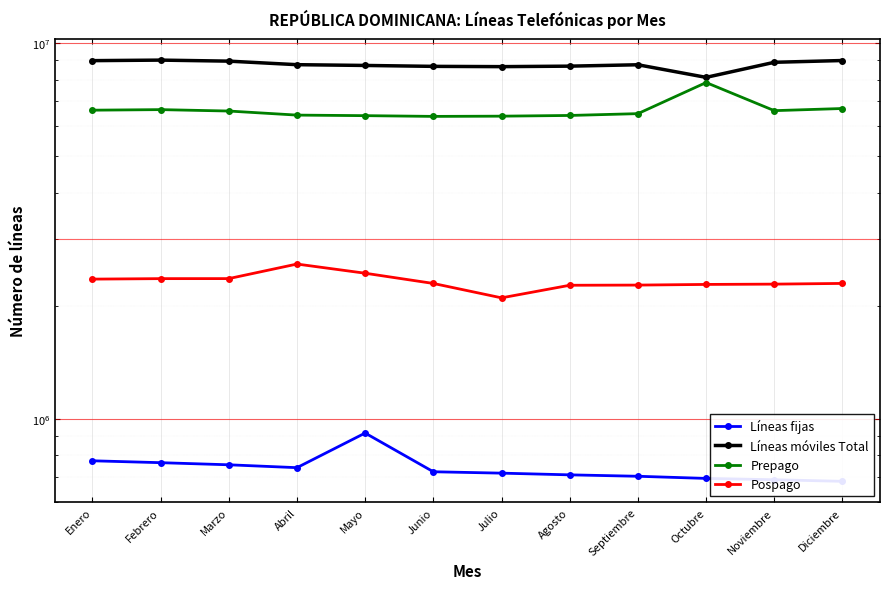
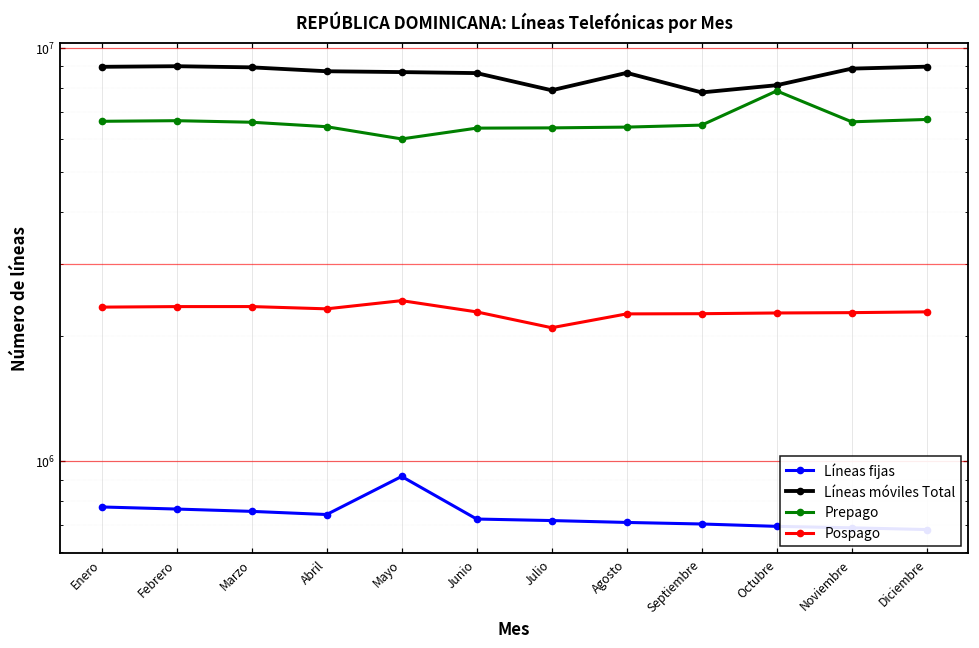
  {
    "Líneas fijas": {
      "Enero": 770000,
      "Febrero": 760000,
      "Marzo": 750000,
      "Abril": 740000,
      "Mayo": 920000,
      "Junio": 720000,
      "Julio": 720000,
      "Agosto": 710000,
      "Septiembre": 700000,
      "Octubre": 690000
    },
    "Líneas móviles Total": {
      "Enero": 9000000,
      "Febrero": 9000000,
      "Marzo": 9000000,
      "Abril": 8800000,
      "Mayo": 8700000,
      "Junio": 8700000,
-     "Julio": 8700000,
+     "Julio": 7900000,
      "Agosto": 8700000,
-     "Septiembre": 8800000,
+     "Septiembre": 7800000,
      "Octubre": 8100000,
      "Noviembre": 8900000,
      "Diciembre": 9000000
    },
    "Prepago": {
      "Enero": 6600000,
      "Febrero": 6700000,
      "Marzo": 6600000,
      "Abril": 6400000,
-     "Mayo": 6400000,
+     "Mayo": 6000000,
      "Junio": 6400000,
      "Julio": 6400000,
      "Agosto": 6400000,
      "Septiembre": 6500000,
      "Octubre": 7900000,
      "Noviembre": 6600000,
      "Diciembre": 6700000
    },
    "Pospago": {
      "Enero": 2400000,
      "Febrero": 2400000,
      "Marzo": 2400000,
-     "Abril": 2600000,
+     "Abril": 2300000,
      "Mayo": 2400000,
      "Junio": 2300000,
      "Julio": 2100000,
      "Agosto": 2300000,
      "Septiembre": 2300000,
      "Octubre": 2300000,
      "Noviembre": 2300000,
      "Diciembre": 2300000
    }
  }
